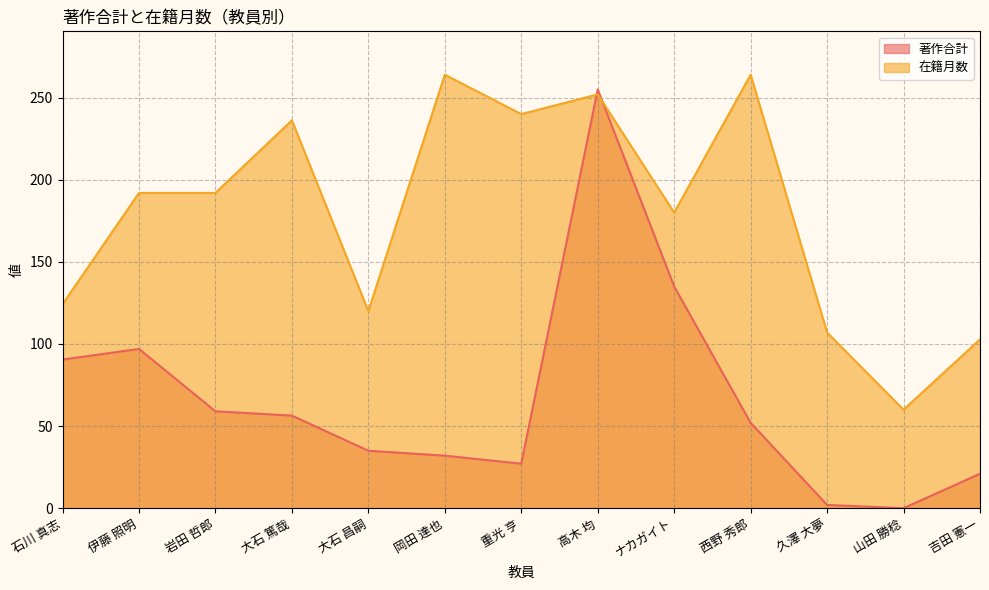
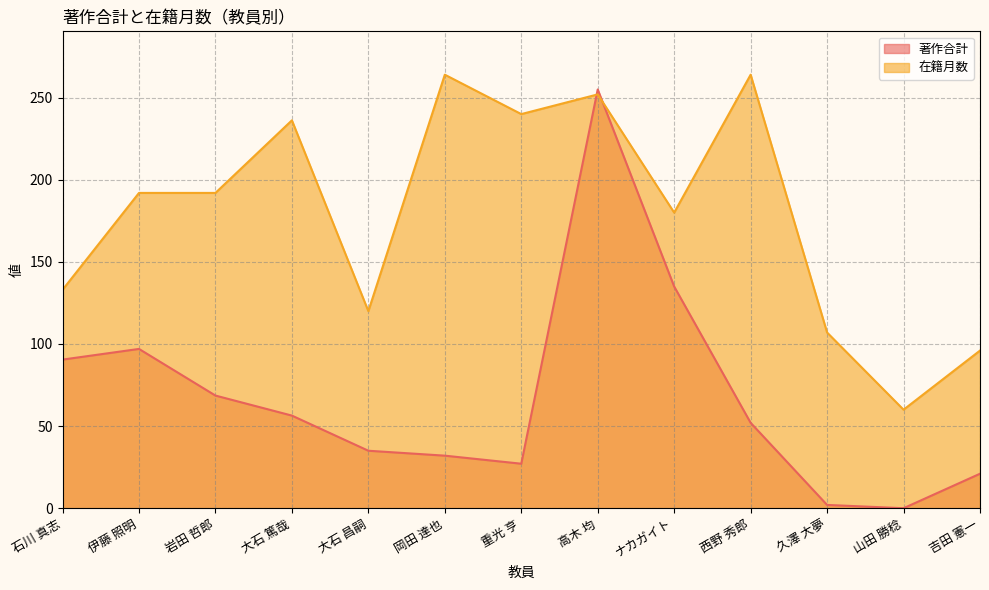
  {
    "著作合計": {
      "石川 真志": 91,
      "伊藤 照明": 97,
-     "岩田 哲郎": 59,
+     "岩田 哲郎": 69,
      "大石 篤哉": 56,
      "大石 昌嗣": 35,
      "岡田 達也": 32,
      "重光 亨": 27,
      "高木 均": 255,
      "ナカガイト": 135,
      "西野 秀郎": 52,
      "久澤 大夢": 2,
      "山田 勝稔": 0,
      "吉田 憲一": 21
    },
    "在籍月数": {
-     "石川 真志": 124,
+     "石川 真志": 133,
      "伊藤 照明": 192,
      "岩田 哲郎": 192,
      "大石 篤哉": 236,
      "大石 昌嗣": 120,
      "岡田 達也": 264,
      "重光 亨": 240,
      "高木 均": 252,
      "ナカガイト": 180,
      "西野 秀郎": 264,
      "久澤 大夢": 107,
      "山田 勝稔": 60,
-     "吉田 憲一": 103
+     "吉田 憲一": 96
    }
  }
